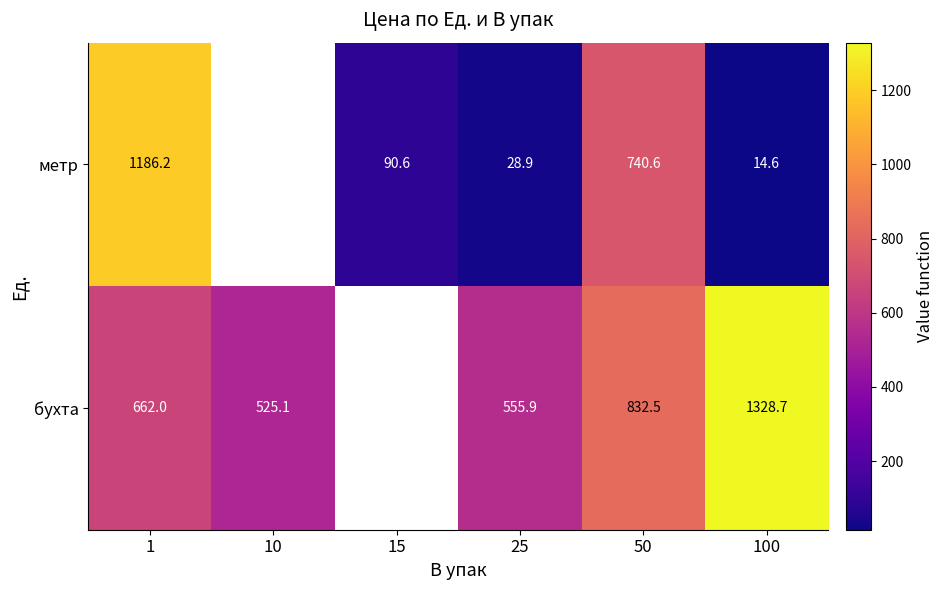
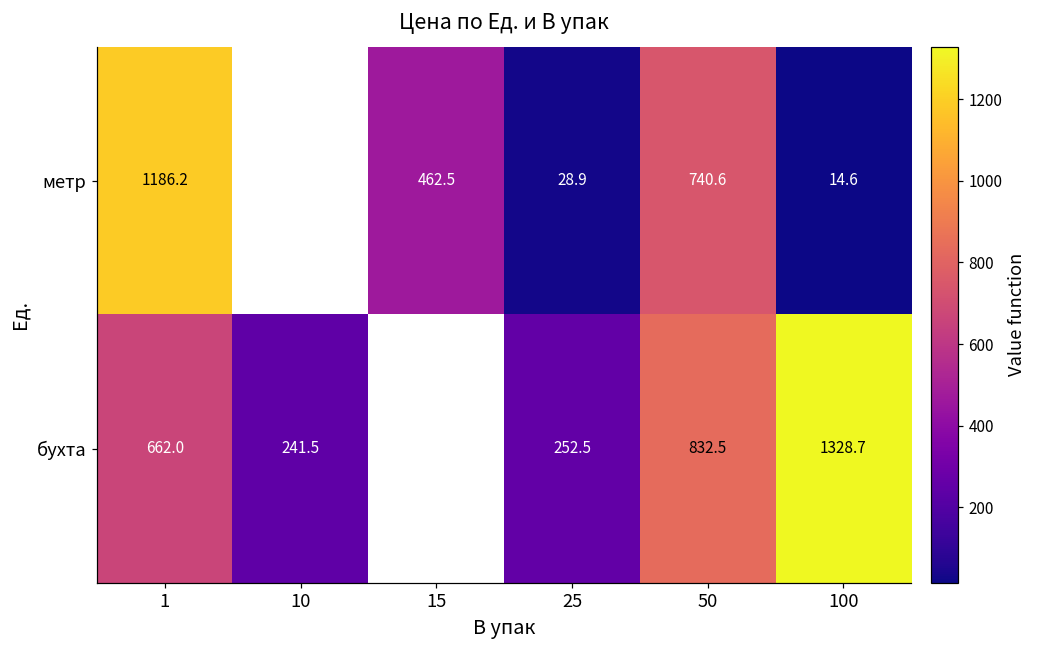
  {
    "метр": {
      "1": 1186.2,
-     "15": 90.6,
+     "15": 462.5,
      "25": 28.9,
      "50": 740.6,
      "100": 14.6
    },
    "бухта": {
      "1": 662.0,
-     "10": 525.1,
-     "25": 555.9,
+     "10": 241.5,
+     "25": 252.5,
      "50": 832.5,
      "100": 1328.7
    }
  }
